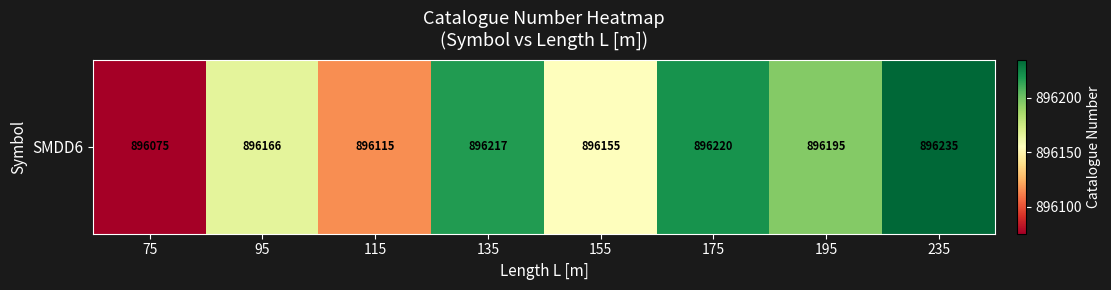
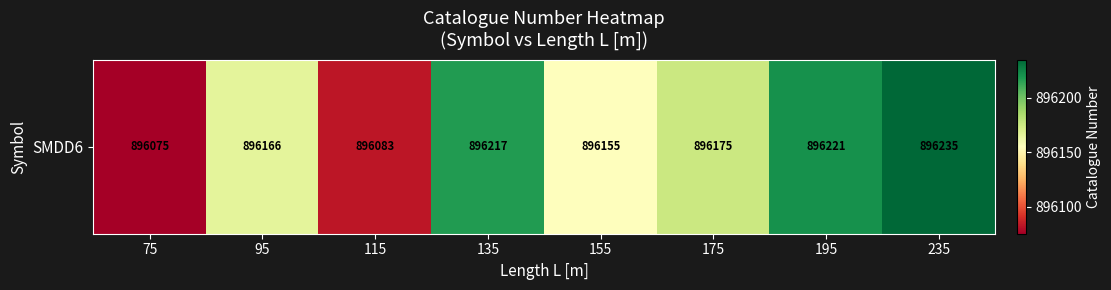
  {
    "SMDD6": {
      "75": 896075,
      "95": 896166,
-     "115": 896115,
+     "115": 896083,
      "135": 896217,
      "155": 896155,
-     "175": 896220,
-     "195": 896195,
+     "175": 896175,
+     "195": 896221,
      "235": 896235
    }
  }
